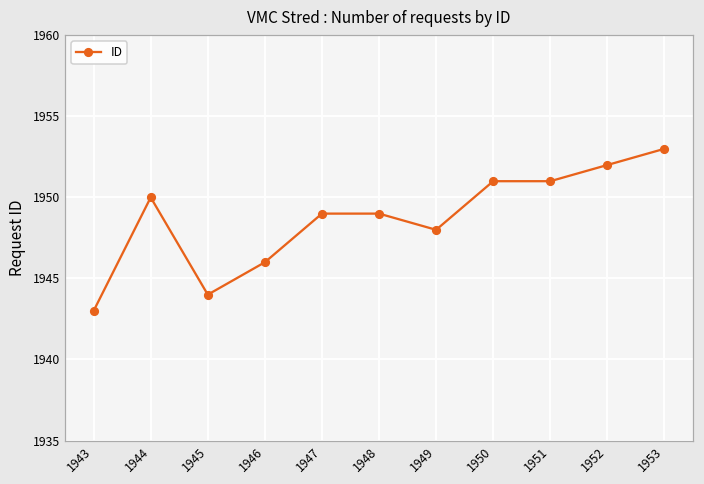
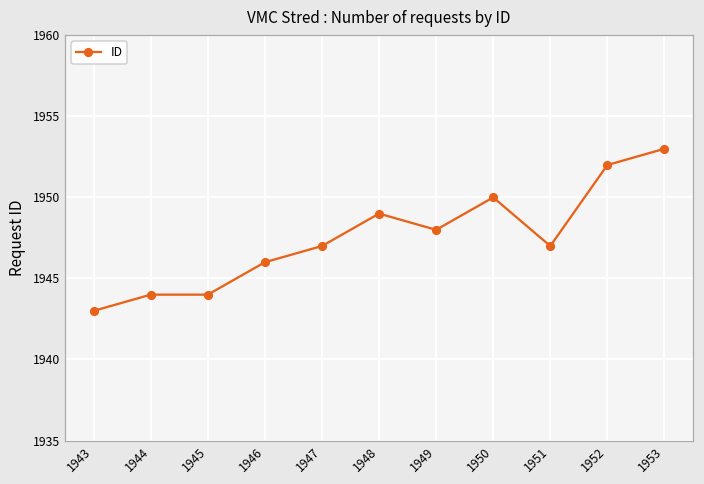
  {
    "1943": 1943,
-   "1944": 1950,
+   "1944": 1944,
    "1945": 1944,
    "1946": 1946,
-   "1947": 1949,
+   "1947": 1947,
    "1948": 1949,
    "1949": 1948,
-   "1950": 1951,
-   "1951": 1951,
+   "1950": 1950,
+   "1951": 1947,
    "1952": 1952,
    "1953": 1953
  }
